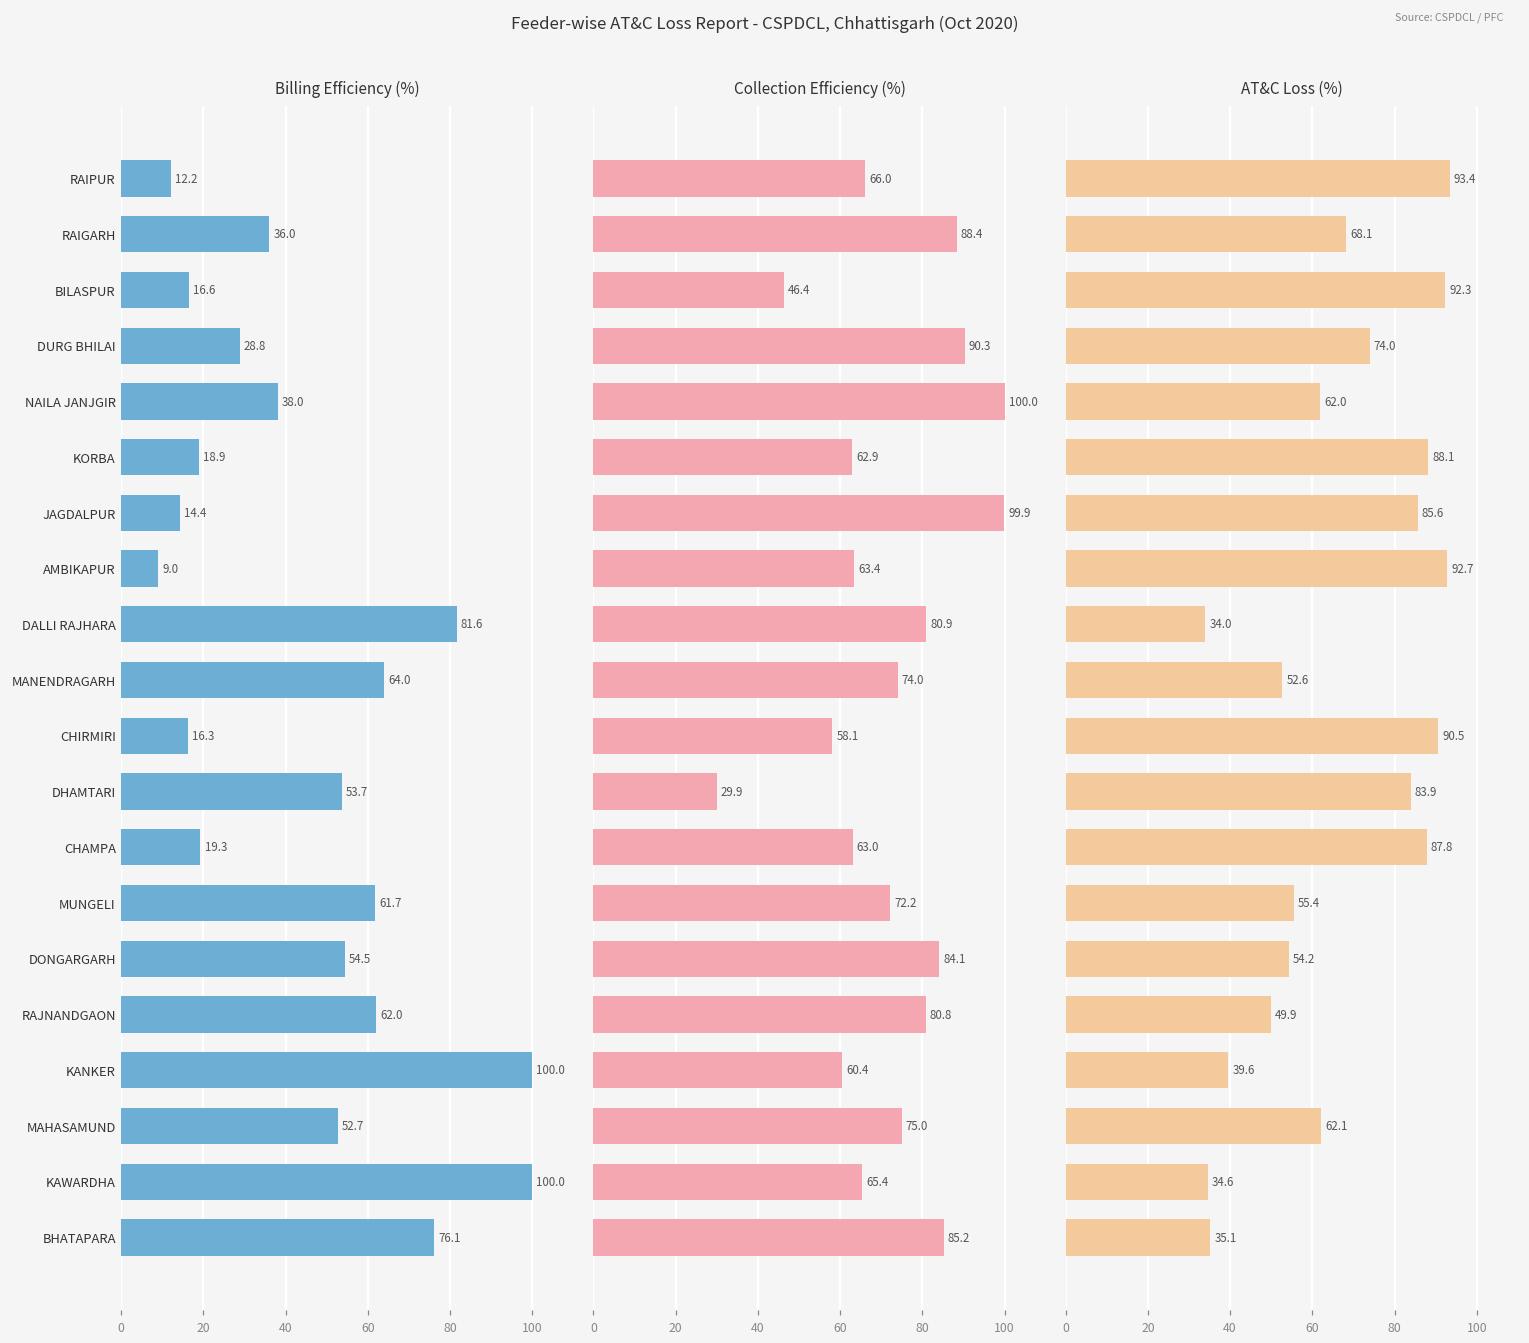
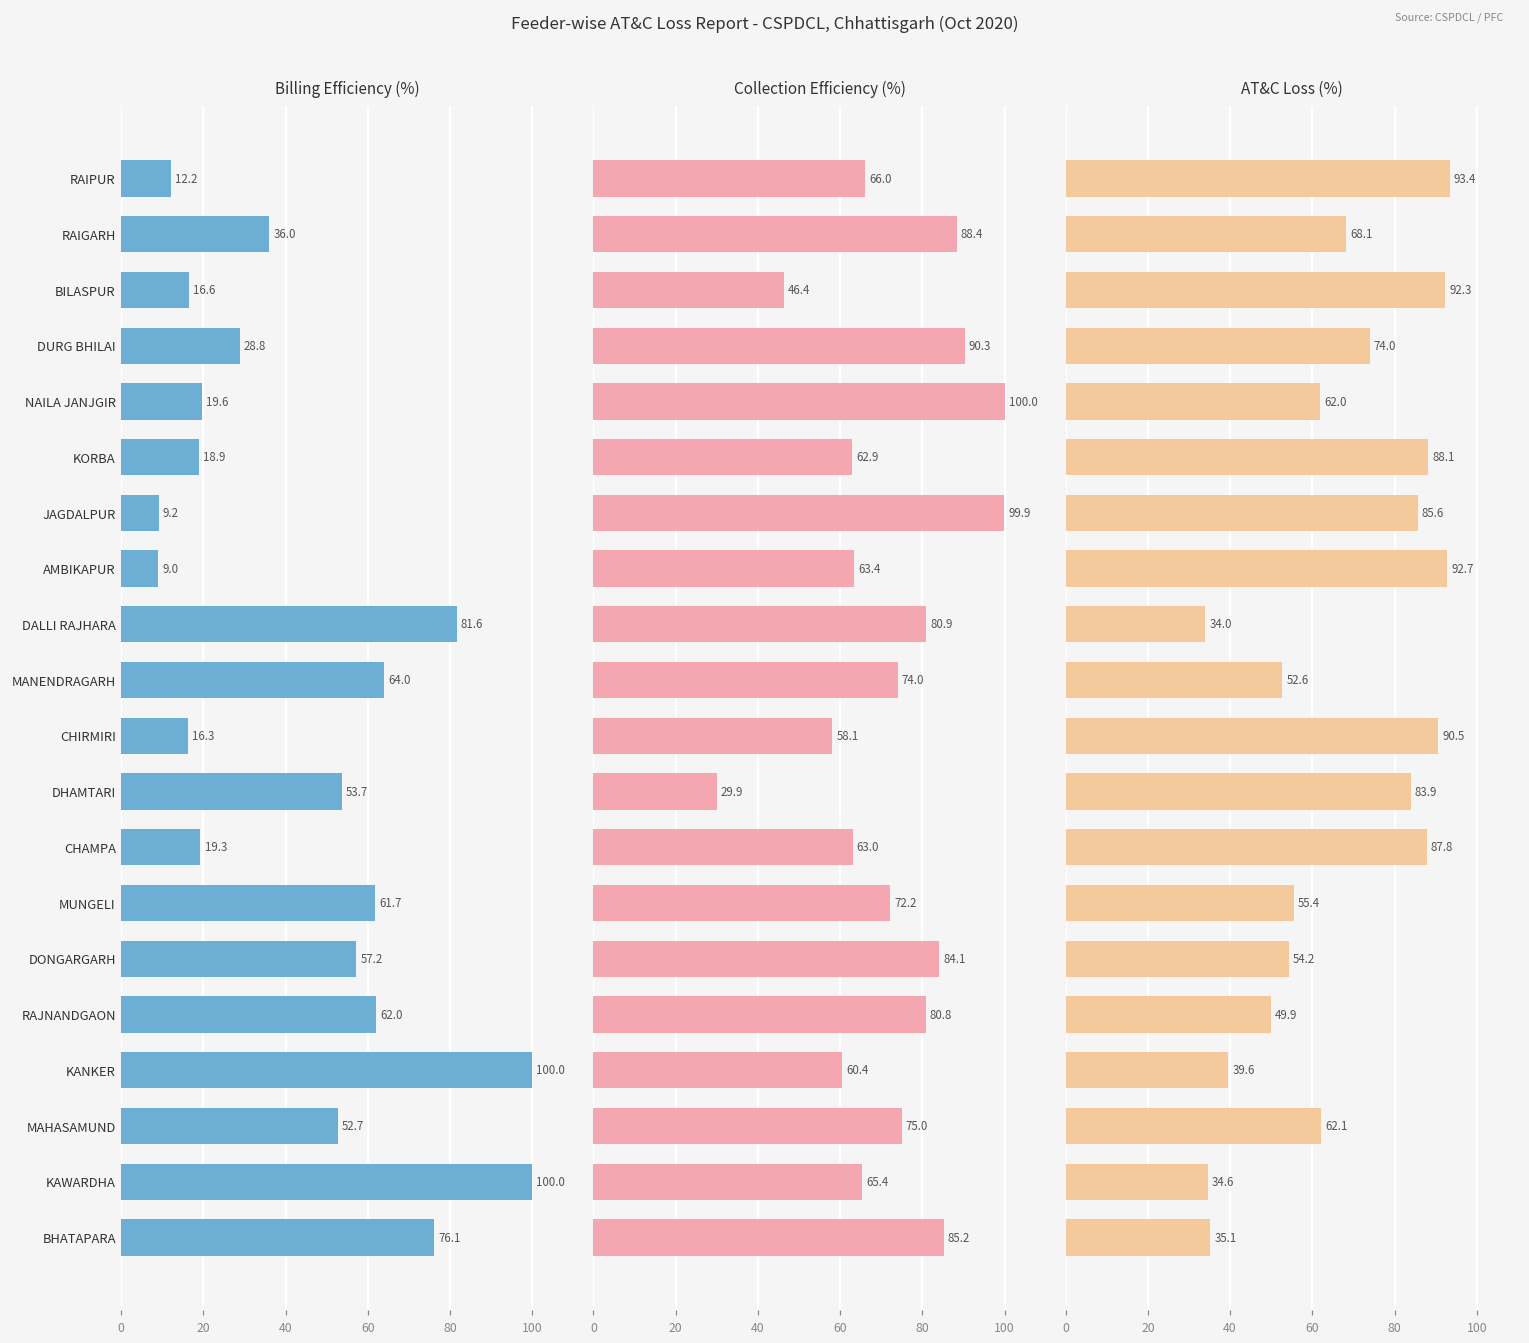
  {
    "Billing Efficiency (%)": {
      "RAIPUR": 12.2,
      "RAIGARH": 36.0,
      "BILASPUR": 16.6,
      "DURG BHILAI": 28.8,
-     "NAILA JANJGIR": 38.0,
+     "NAILA JANJGIR": 19.6,
      "KORBA": 18.9,
-     "JAGDALPUR": 14.4,
+     "JAGDALPUR": 9.2,
      "AMBIKAPUR": 9.0,
      "DALLI RAJHARA": 81.6,
      "MANENDRAGARH": 64.0,
      "CHIRMIRI": 16.3,
      "DHAMTARI": 53.7,
      "CHAMPA": 19.3,
      "MUNGELI": 61.7,
-     "DONGARGARH": 54.5,
+     "DONGARGARH": 57.2,
      "RAJNANDGAON": 62.0,
      "KANKER": 100.0,
      "MAHASAMUND": 52.7,
      "KAWARDHA": 100.0,
      "BHATAPARA": 76.1
    }
  }
